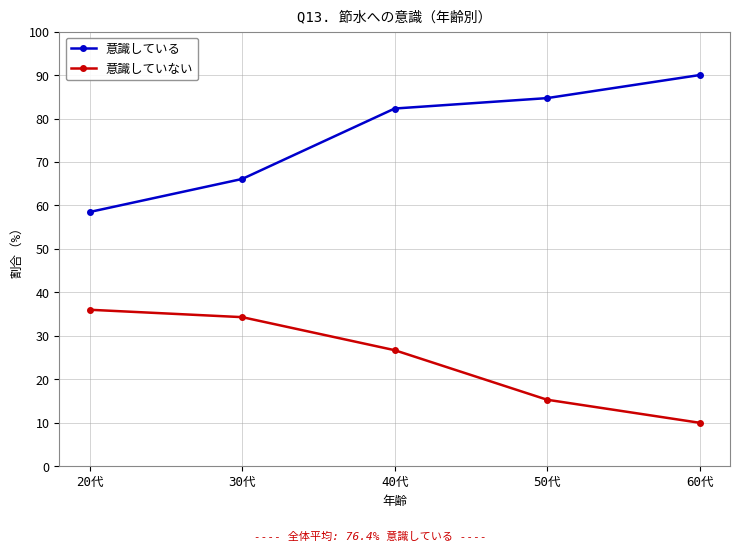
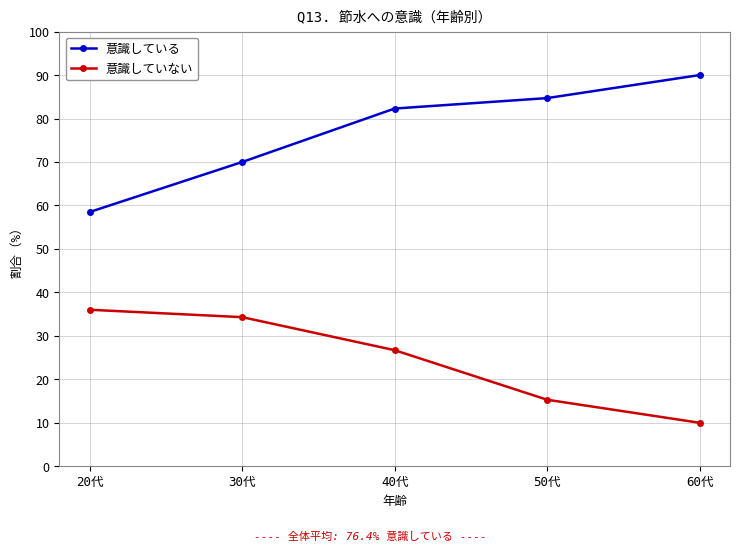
  {
    "意識している": {
      "20代": 59,
-     "30代": 66,
+     "30代": 70,
      "40代": 82,
      "50代": 85,
      "60代": 90
    },
    "意識していない": {
      "20代": 36,
      "30代": 34,
      "40代": 27,
      "50代": 15,
      "60代": 10
    }
  }
